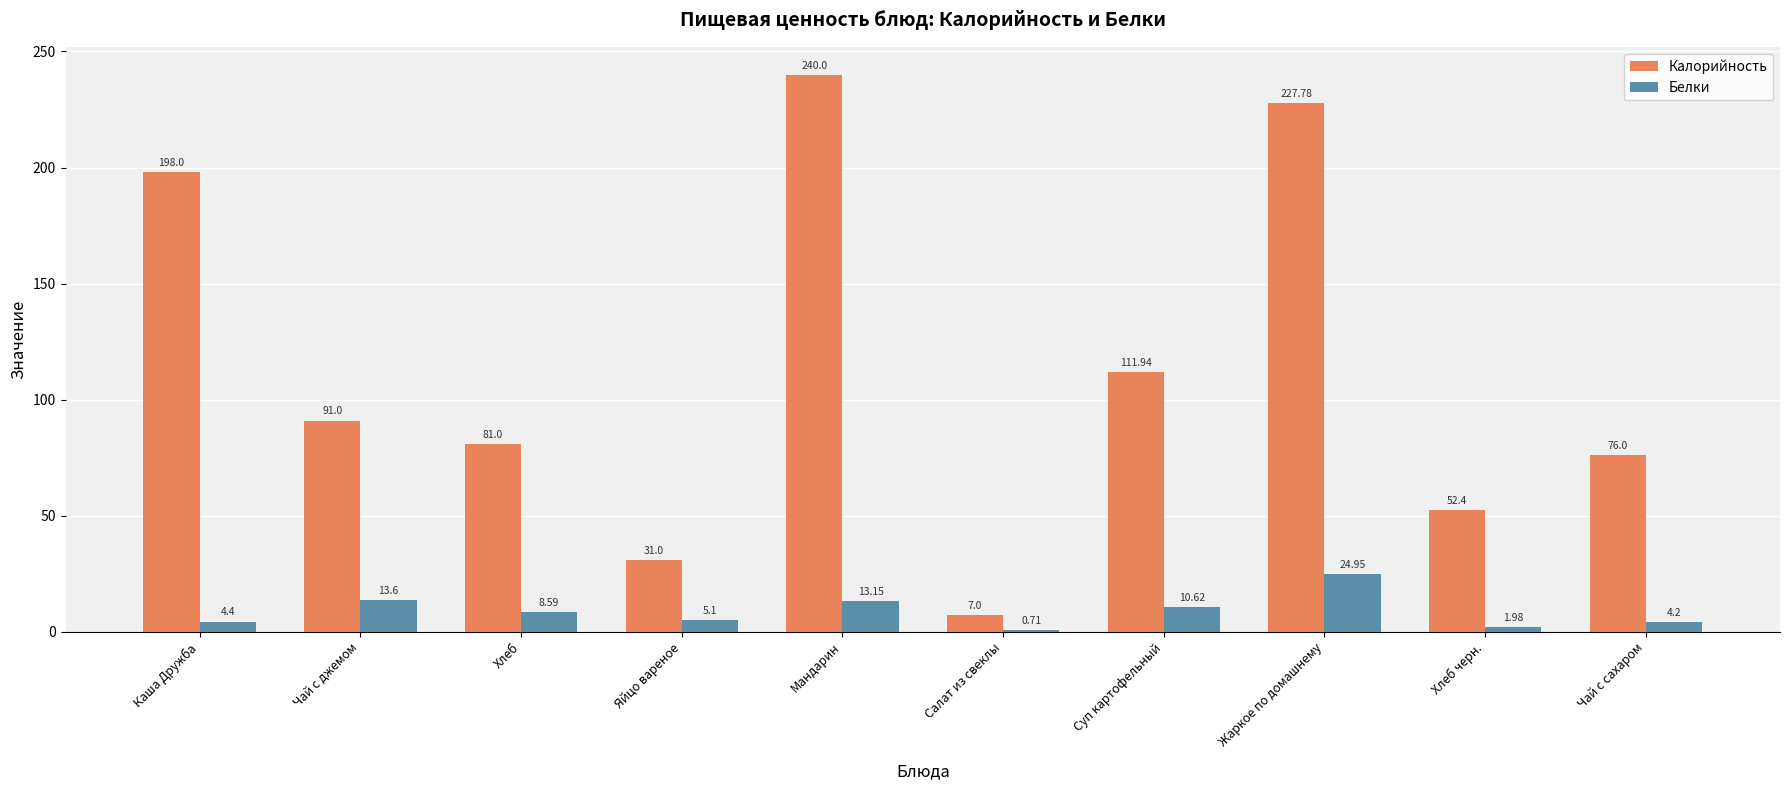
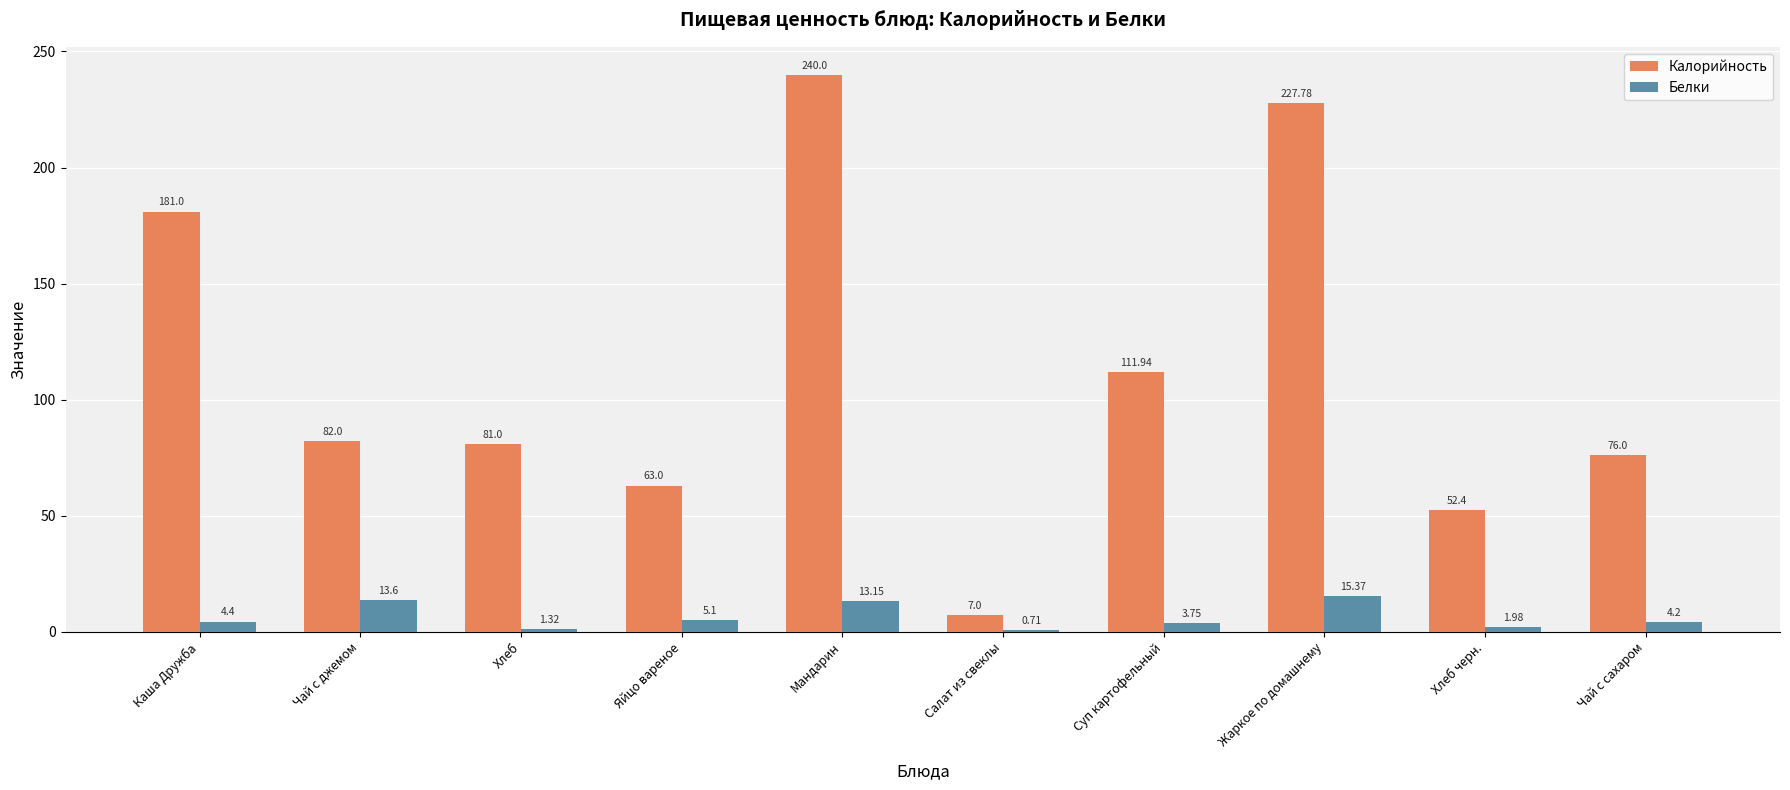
  {
    "Калорийность": {
-     "Каша Дружба": 198.0,
-     "Чай с джемом": 91.0,
+     "Каша Дружба": 181.0,
+     "Чай с джемом": 82.0,
      "Хлеб": 81.0,
-     "Яйцо вареное": 31.0,
+     "Яйцо вареное": 63.0,
      "Мандарин": 240.0,
      "Салат из свеклы": 7.0,
      "Суп картофельный": 111.94,
      "Жаркое по домашнему": 227.78,
      "Хлеб черн.": 52.4,
      "Чай с сахаром": 76.0
    },
    "Белки": {
      "Каша Дружба": 4.4,
      "Чай с джемом": 13.6,
-     "Хлеб": 8.59,
+     "Хлеб": 1.32,
      "Яйцо вареное": 5.1,
      "Мандарин": 13.15,
      "Салат из свеклы": 0.71,
-     "Суп картофельный": 10.62,
-     "Жаркое по домашнему": 24.95,
+     "Суп картофельный": 3.75,
+     "Жаркое по домашнему": 15.37,
      "Хлеб черн.": 1.98,
      "Чай с сахаром": 4.2
    }
  }
